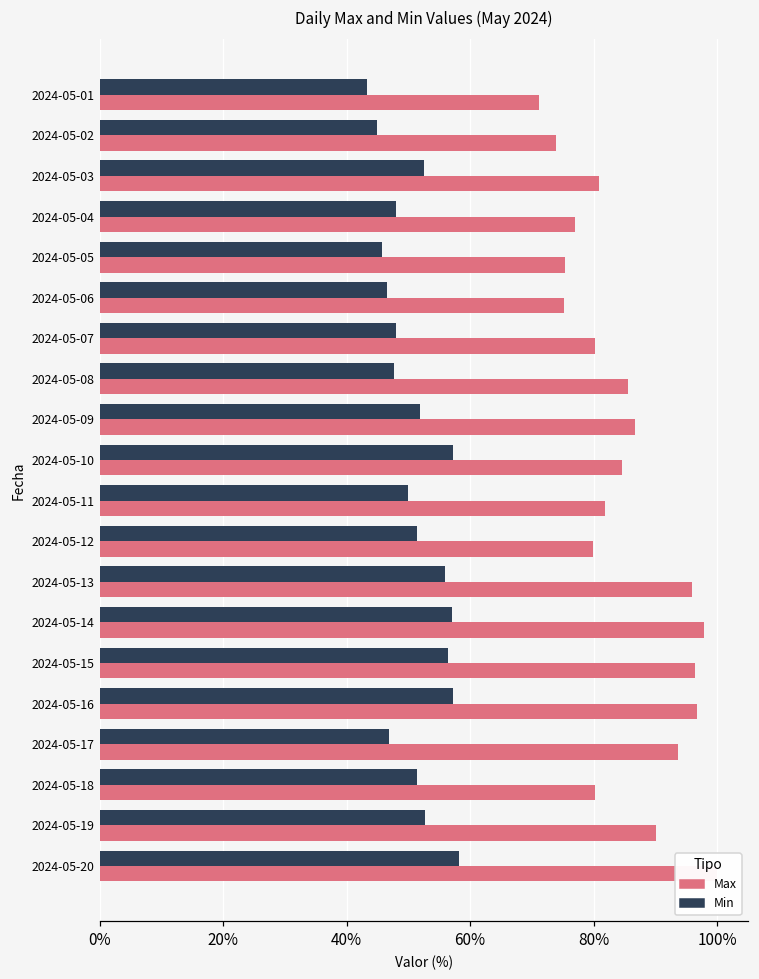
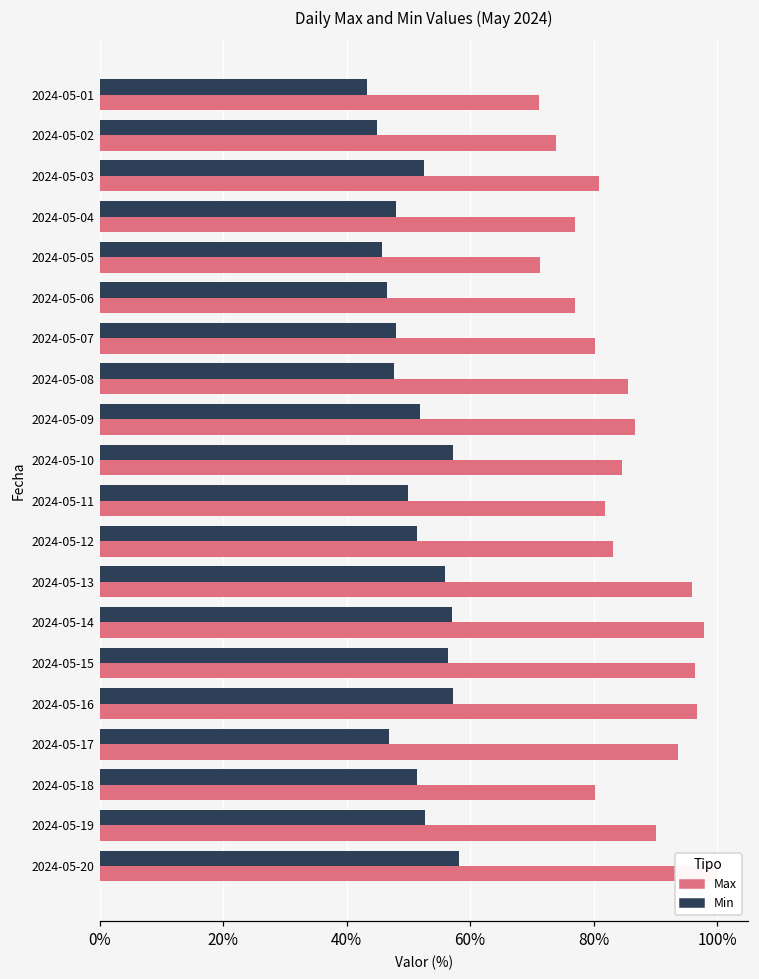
  {
    "Max": {
      "2024-05-01": "71%",
      "2024-05-02": "74%",
      "2024-05-03": "81%",
      "2024-05-04": "77%",
-     "2024-05-05": "75%",
-     "2024-05-06": "75%",
+     "2024-05-05": "71%",
+     "2024-05-06": "77%",
      "2024-05-07": "80%",
      "2024-05-08": "85%",
      "2024-05-09": "87%",
      "2024-05-10": "85%",
      "2024-05-11": "82%",
-     "2024-05-12": "80%",
+     "2024-05-12": "83%",
      "2024-05-13": "96%",
      "2024-05-14": "98%",
      "2024-05-15": "96%",
      "2024-05-16": "97%",
      "2024-05-17": "94%",
      "2024-05-18": "80%",
      "2024-05-19": "90%"
    },
    "Min": {
      "2024-05-01": "43%",
      "2024-05-02": "45%",
      "2024-05-03": "52%",
      "2024-05-04": "48%",
      "2024-05-05": "46%",
      "2024-05-06": "47%",
      "2024-05-07": "48%",
      "2024-05-08": "48%",
      "2024-05-09": "52%",
      "2024-05-10": "57%",
      "2024-05-11": "50%",
      "2024-05-12": "51%",
      "2024-05-13": "56%",
      "2024-05-14": "57%",
      "2024-05-15": "56%",
      "2024-05-16": "57%",
      "2024-05-17": "47%",
      "2024-05-18": "51%",
      "2024-05-19": "53%",
      "2024-05-20": "58%"
    }
  }
